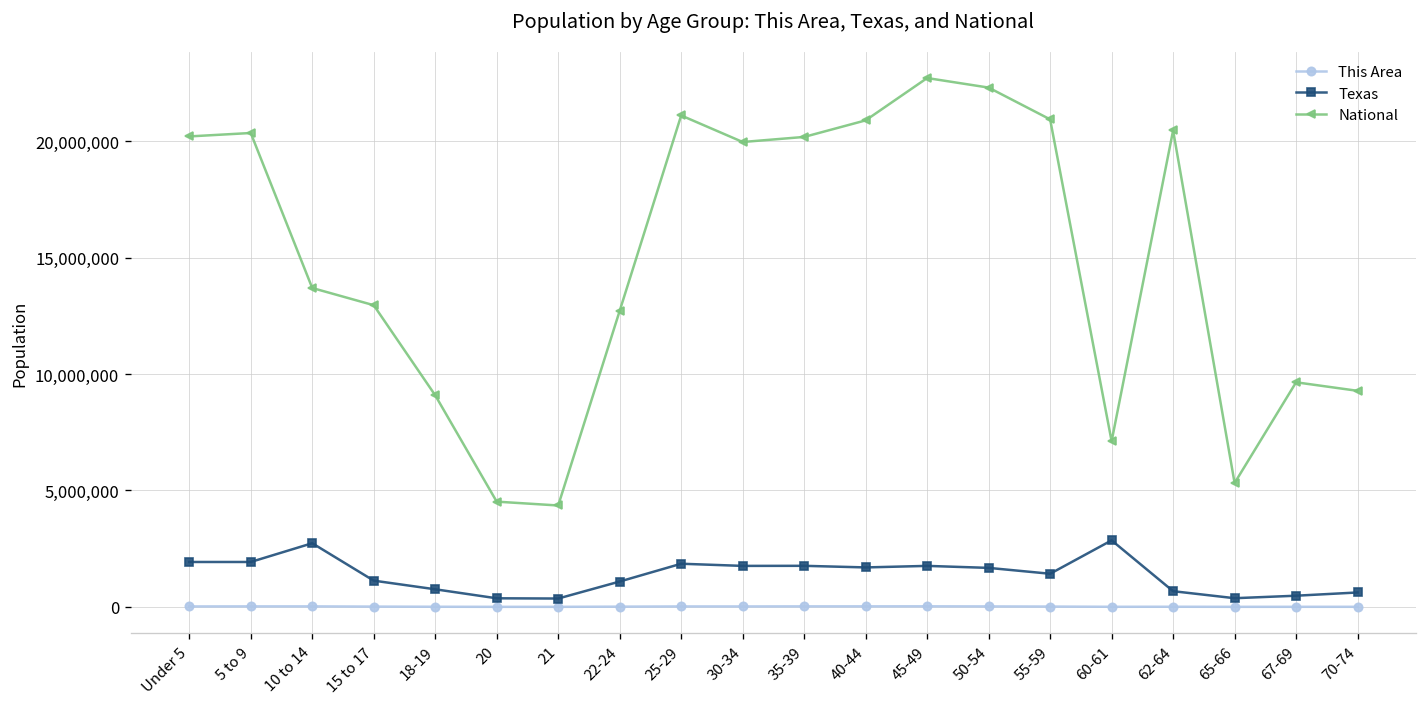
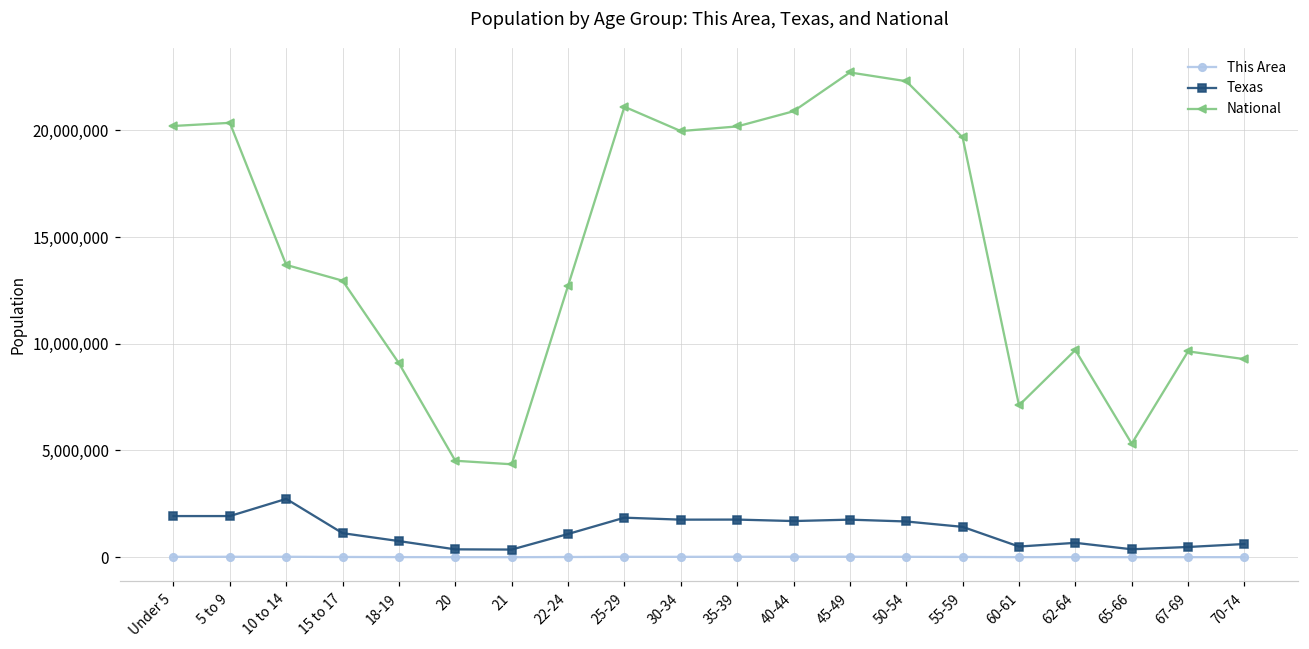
  {
    "This Area": {
      "Under 5": "0",
      "5 to 9": "0",
      "10 to 14": "0",
      "15 to 17": "0",
      "18-19": "0",
      "20": "0",
      "21": "0",
      "22-24": "0",
      "25-29": "0",
      "30-34": "0",
      "35-39": "0",
      "40-44": "0",
      "45-49": "0",
      "50-54": "0",
      "55-59": "0",
      "60-61": "0",
      "62-64": "0",
      "65-66": "0",
      "67-69": "0",
      "70-74": "0"
    },
    "Texas": {
      "Under 5": "1,900,000",
      "5 to 9": "1,900,000",
      "10 to 14": "2,700,000",
      "15 to 17": "1,100,000",
      "18-19": "800,000",
      "20": "400,000",
      "21": "400,000",
      "22-24": "1,100,000",
      "25-29": "1,900,000",
      "30-34": "1,800,000",
      "35-39": "1,800,000",
      "40-44": "1,700,000",
      "45-49": "1,800,000",
      "50-54": "1,700,000",
      "55-59": "1,400,000",
-     "60-61": "2,900,000",
+     "60-61": "500,000",
      "62-64": "700,000",
      "65-66": "400,000",
      "67-69": "500,000",
      "70-74": "600,000"
    },
    "National": {
      "Under 5": "20,200,000",
      "5 to 9": "20,300,000",
      "10 to 14": "13,700,000",
      "15 to 17": "13,000,000",
      "18-19": "9,100,000",
      "20": "4,500,000",
      "21": "4,400,000",
      "22-24": "12,700,000",
      "25-29": "21,100,000",
      "30-34": "20,000,000",
      "35-39": "20,200,000",
      "40-44": "20,900,000",
      "45-49": "22,700,000",
      "50-54": "22,300,000",
-     "55-59": "20,900,000",
+     "55-59": "19,700,000",
      "60-61": "7,100,000",
-     "62-64": "20,500,000",
+     "62-64": "9,700,000",
      "65-66": "5,300,000",
      "67-69": "9,600,000",
      "70-74": "9,300,000"
    }
  }
